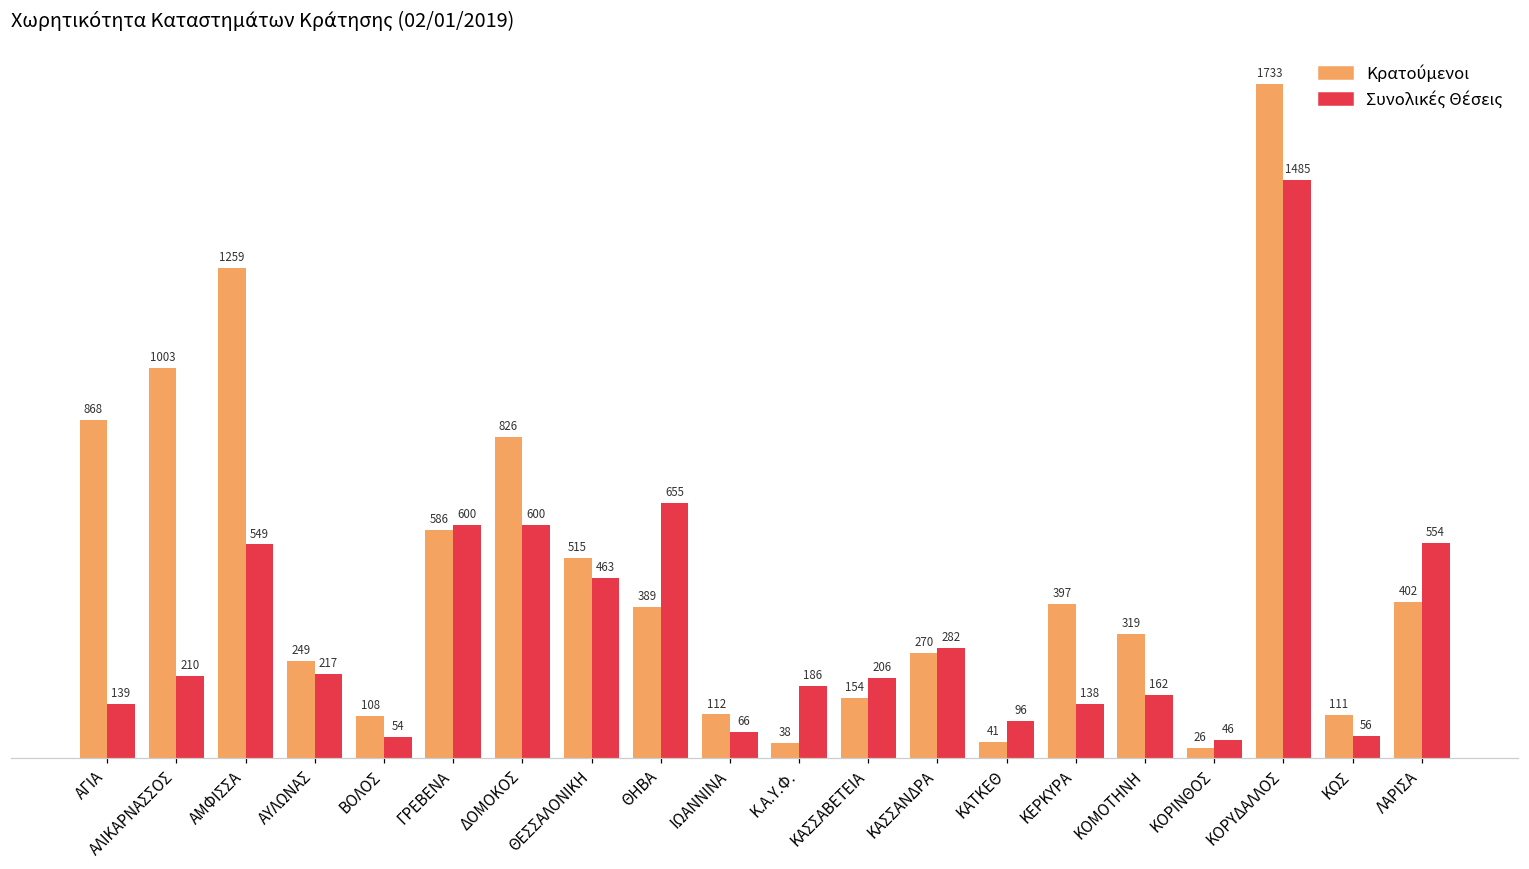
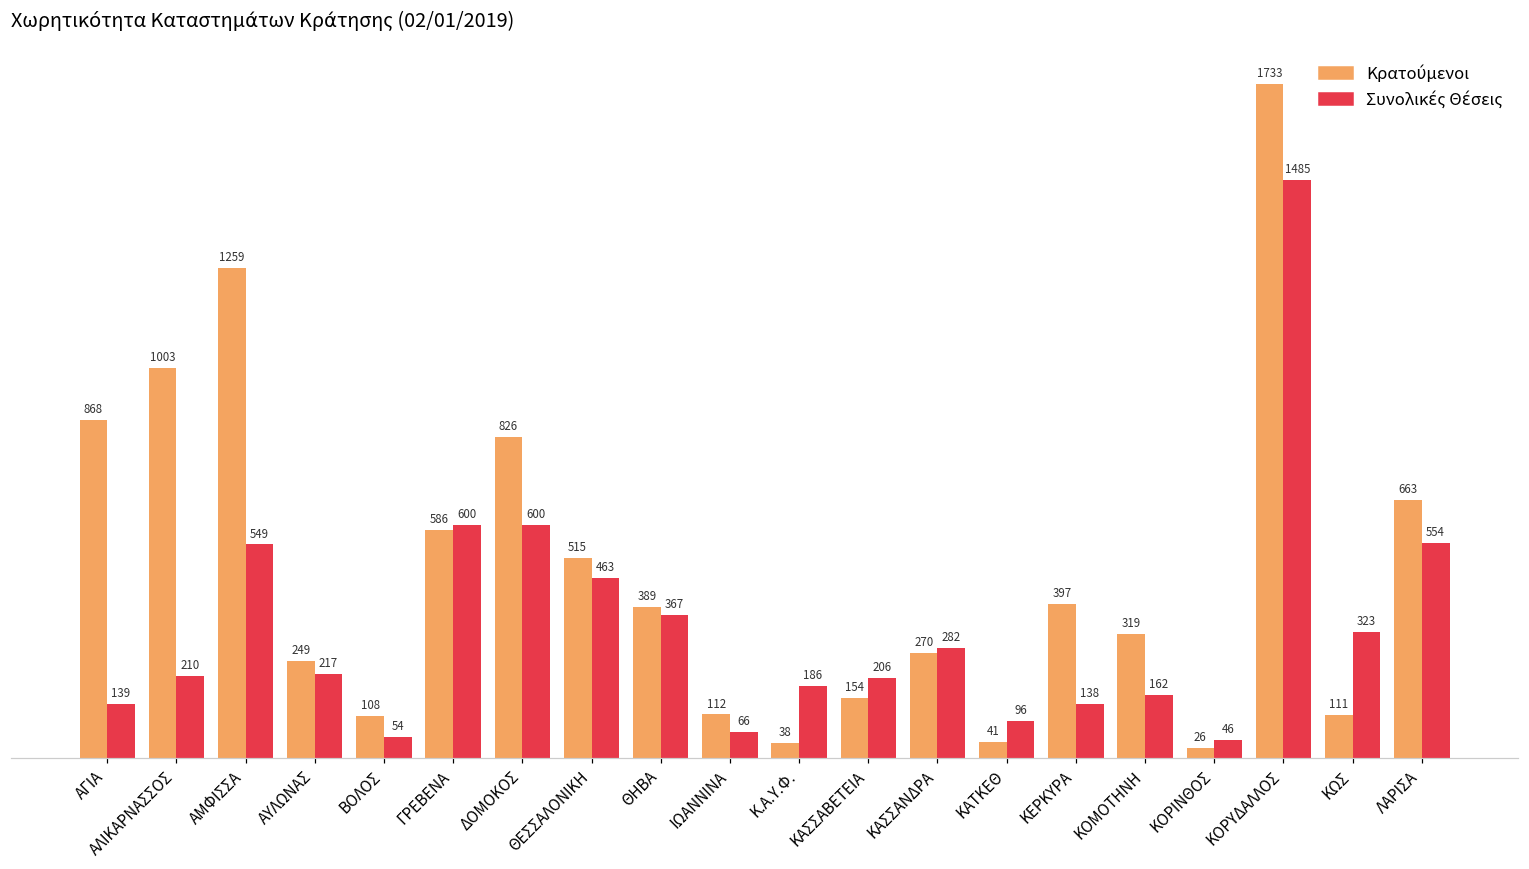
  {
    "Κρατούμενοι": {
      "ΑΓΙΑ": 868,
      "ΑΛΙΚΑΡΝΑΣΣΟΣ": 1003,
      "ΑΜΦΙΣΣΑ": 1259,
      "ΑΥΛΩΝΑΣ": 249,
      "ΒΟΛΟΣ": 108,
      "ΓΡΕΒΕΝΑ": 586,
      "ΔΟΜΟΚΟΣ": 826,
      "ΘΕΣΣΑΛΟΝΙΚΗ": 515,
      "ΘΗΒΑ": 389,
      "ΙΩΑΝΝΙΝΑ": 112,
      "Κ.Α.Υ.Φ.": 38,
      "ΚΑΣΣΑΒΕΤΕΙΑ": 154,
      "ΚΑΣΣΑΝΔΡΑ": 270,
      "ΚΑΤΚΕΘ": 41,
      "ΚΕΡΚΥΡΑ": 397,
      "ΚΟΜΟΤΗΝΗ": 319,
      "ΚΟΡΙΝΘΟΣ": 26,
      "ΚΟΡΥΔΑΛΛΟΣ": 1733,
      "ΚΩΣ": 111,
-     "ΛΑΡΙΣΑ": 402
+     "ΛΑΡΙΣΑ": 663
    },
    "Συνολικές Θέσεις": {
      "ΑΓΙΑ": 139,
      "ΑΛΙΚΑΡΝΑΣΣΟΣ": 210,
      "ΑΜΦΙΣΣΑ": 549,
      "ΑΥΛΩΝΑΣ": 217,
      "ΒΟΛΟΣ": 54,
      "ΓΡΕΒΕΝΑ": 600,
      "ΔΟΜΟΚΟΣ": 600,
      "ΘΕΣΣΑΛΟΝΙΚΗ": 463,
-     "ΘΗΒΑ": 655,
+     "ΘΗΒΑ": 367,
      "ΙΩΑΝΝΙΝΑ": 66,
      "Κ.Α.Υ.Φ.": 186,
      "ΚΑΣΣΑΒΕΤΕΙΑ": 206,
      "ΚΑΣΣΑΝΔΡΑ": 282,
      "ΚΑΤΚΕΘ": 96,
      "ΚΕΡΚΥΡΑ": 138,
      "ΚΟΜΟΤΗΝΗ": 162,
      "ΚΟΡΙΝΘΟΣ": 46,
      "ΚΟΡΥΔΑΛΛΟΣ": 1485,
-     "ΚΩΣ": 56,
+     "ΚΩΣ": 323,
      "ΛΑΡΙΣΑ": 554
    }
  }
